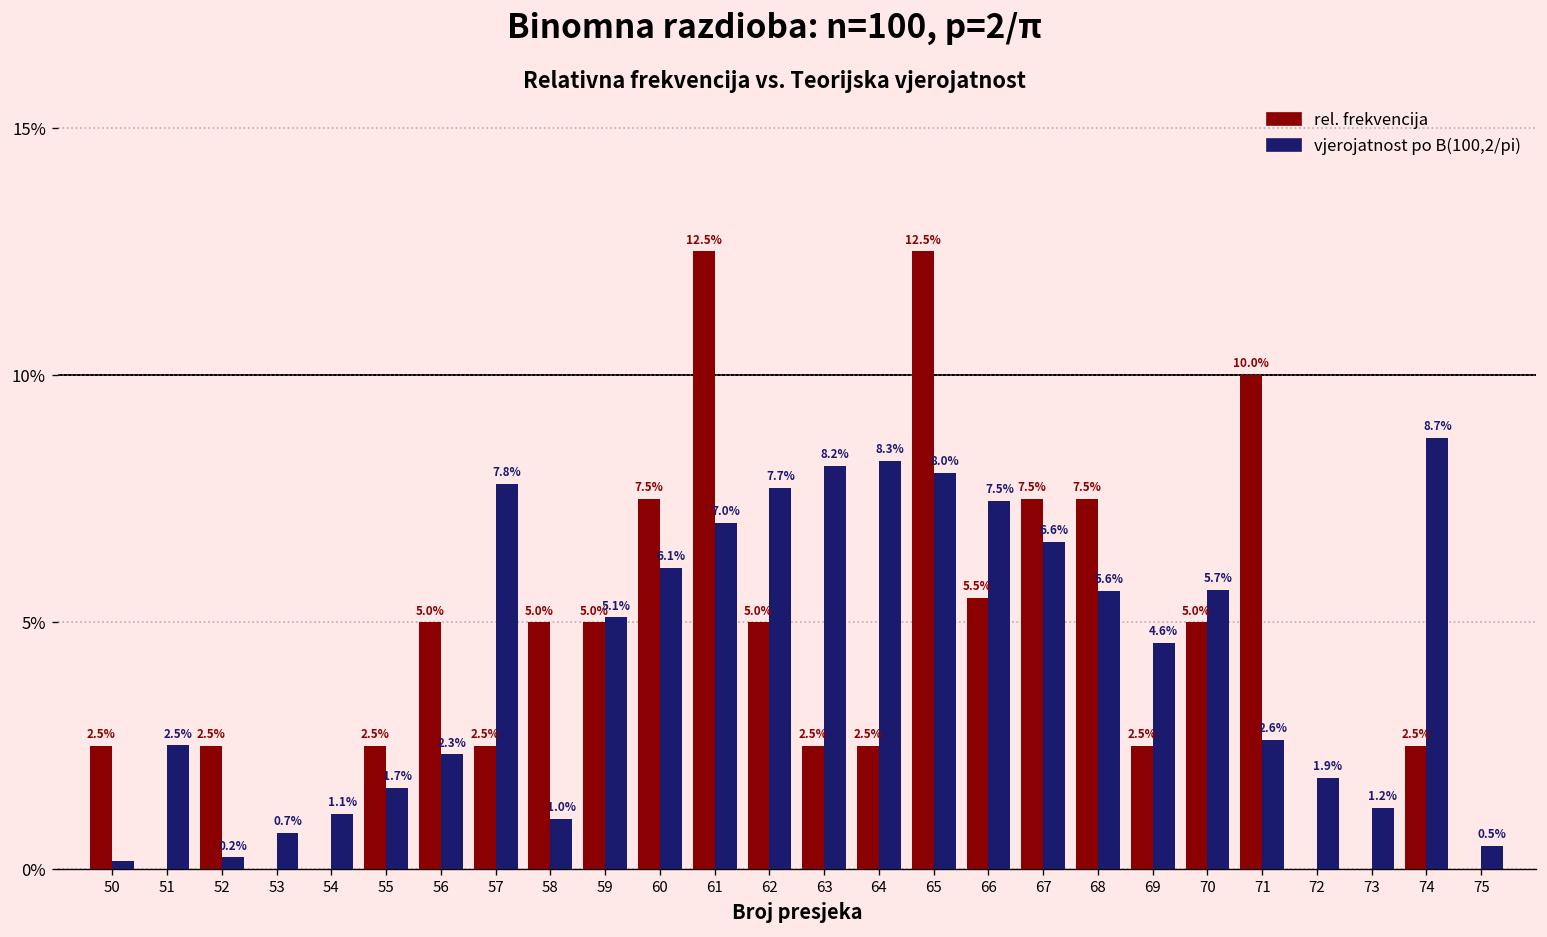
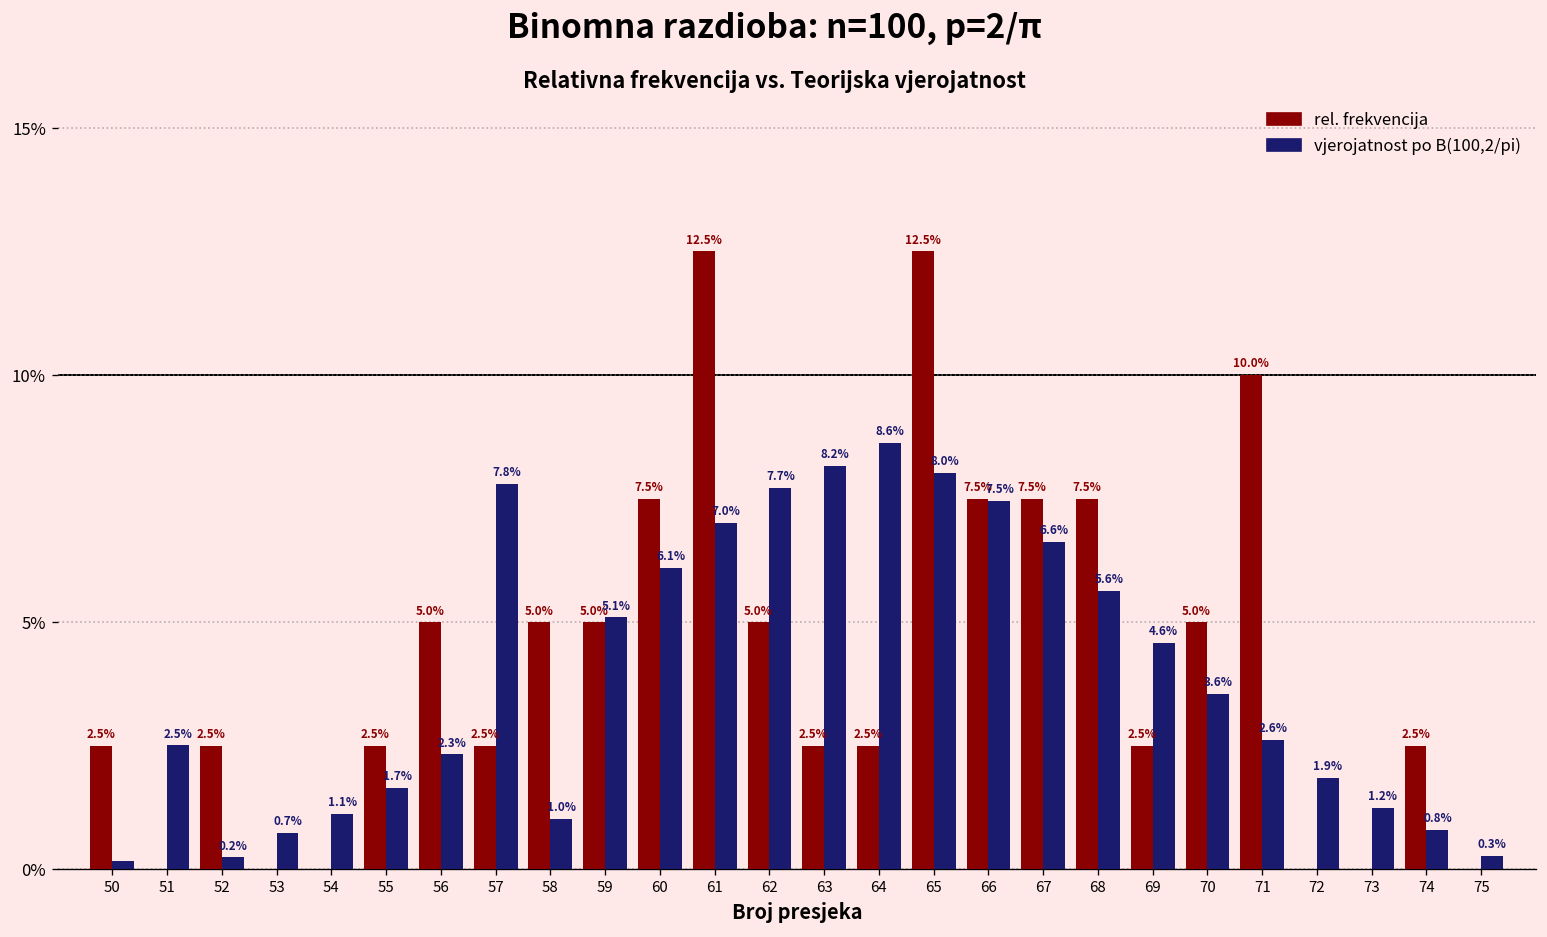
  {
    "rel. frekvencija": {
      "50": "2.5%",
      "52": "2.5%",
      "55": "2.5%",
      "56": "5.0%",
      "57": "2.5%",
      "58": "5.0%",
      "59": "5.0%",
      "60": "7.5%",
      "61": "12.5%",
      "62": "5.0%",
      "63": "2.5%",
      "64": "2.5%",
      "65": "12.5%",
-     "66": "5.5%",
+     "66": "7.5%",
      "67": "7.5%",
      "68": "7.5%",
      "69": "2.5%",
      "70": "5.0%",
      "71": "10.0%",
      "74": "2.5%"
    },
    "vjerojatnost po B(100,2/pi)": {
      "51": "2.5%",
      "52": "0.2%",
      "53": "0.7%",
      "54": "1.1%",
      "55": "1.7%",
      "56": "2.3%",
      "57": "7.8%",
      "58": "1.0%",
      "59": "5.1%",
      "60": "6.1%",
      "61": "7.0%",
      "62": "7.7%",
      "63": "8.2%",
-     "64": "8.3%",
+     "64": "8.6%",
      "65": "8.0%",
      "66": "7.5%",
      "67": "6.6%",
      "68": "5.6%",
      "69": "4.6%",
-     "70": "5.7%",
+     "70": "3.6%",
      "71": "2.6%",
      "72": "1.9%",
      "73": "1.2%",
-     "74": "8.7%",
-     "75": "0.5%"
+     "74": "0.8%",
+     "75": "0.3%"
    }
  }
